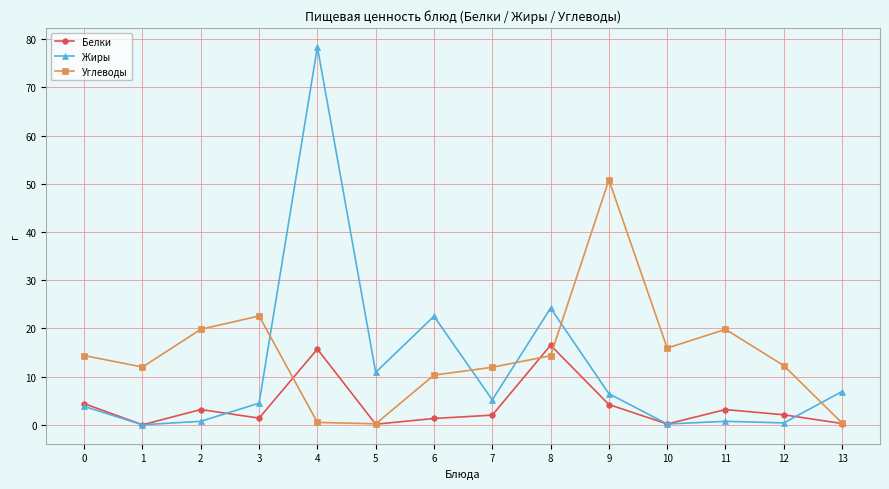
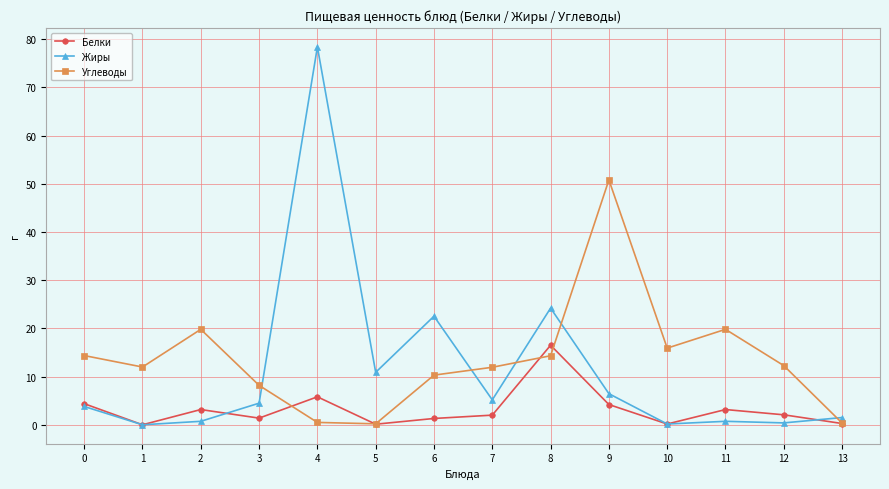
  {
    "Белки": {
      "0": 4,
      "2": 3,
      "3": 1,
-     "4": 16,
+     "4": 6,
      "6": 1,
      "7": 2,
      "8": 17,
      "9": 4,
      "11": 3,
      "12": 2
    },
    "Жиры": {
      "0": 4,
      "2": 1,
      "3": 4,
      "4": 78,
      "5": 11,
      "6": 23,
      "7": 5,
      "8": 24,
      "9": 6,
      "11": 1,
      "12": 0,
-     "13": 7
+     "13": 2
    },
    "Углеводы": {
      "0": 14,
      "1": 12,
      "2": 20,
-     "3": 23,
+     "3": 8,
      "4": 0,
      "6": 10,
      "7": 12,
      "8": 14,
      "9": 51,
      "10": 16,
      "11": 20,
      "12": 12
    }
  }
